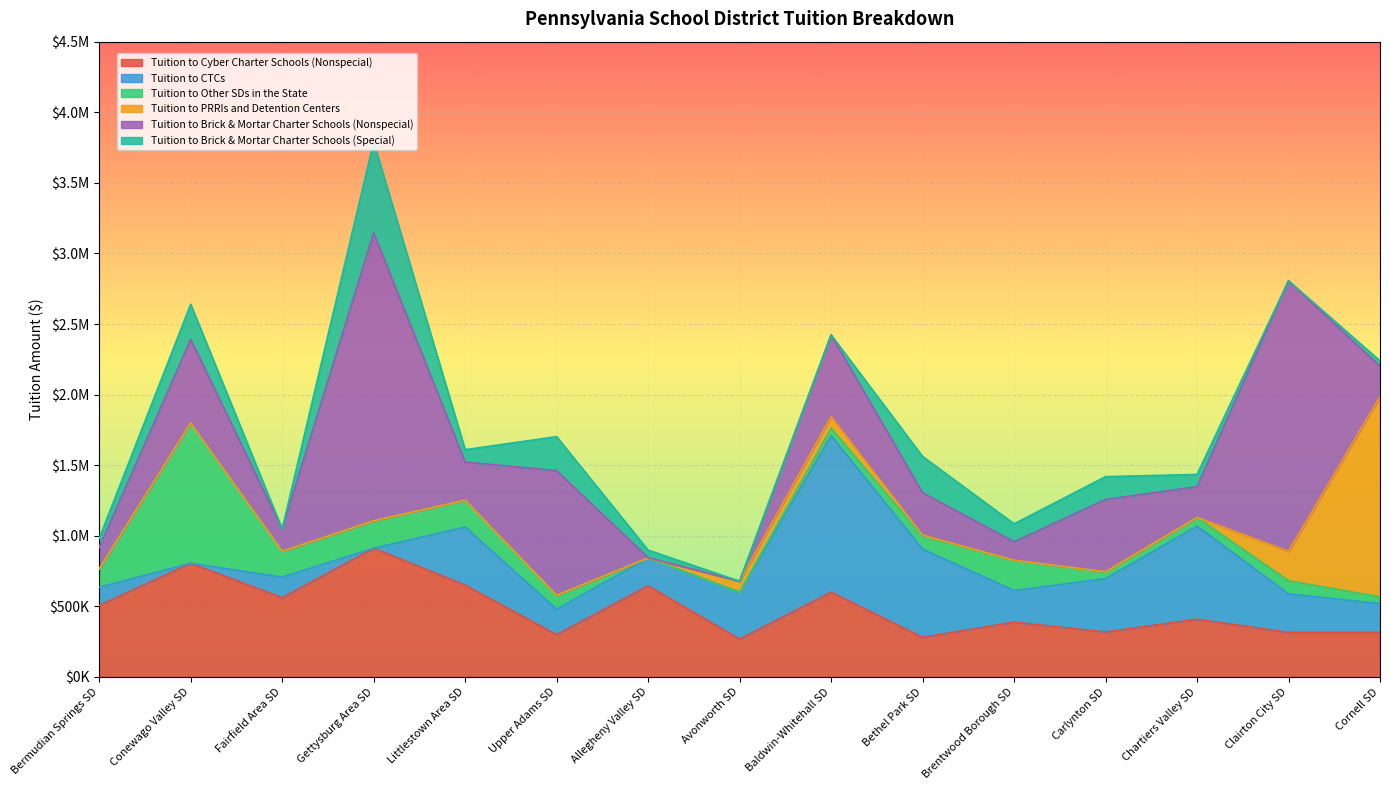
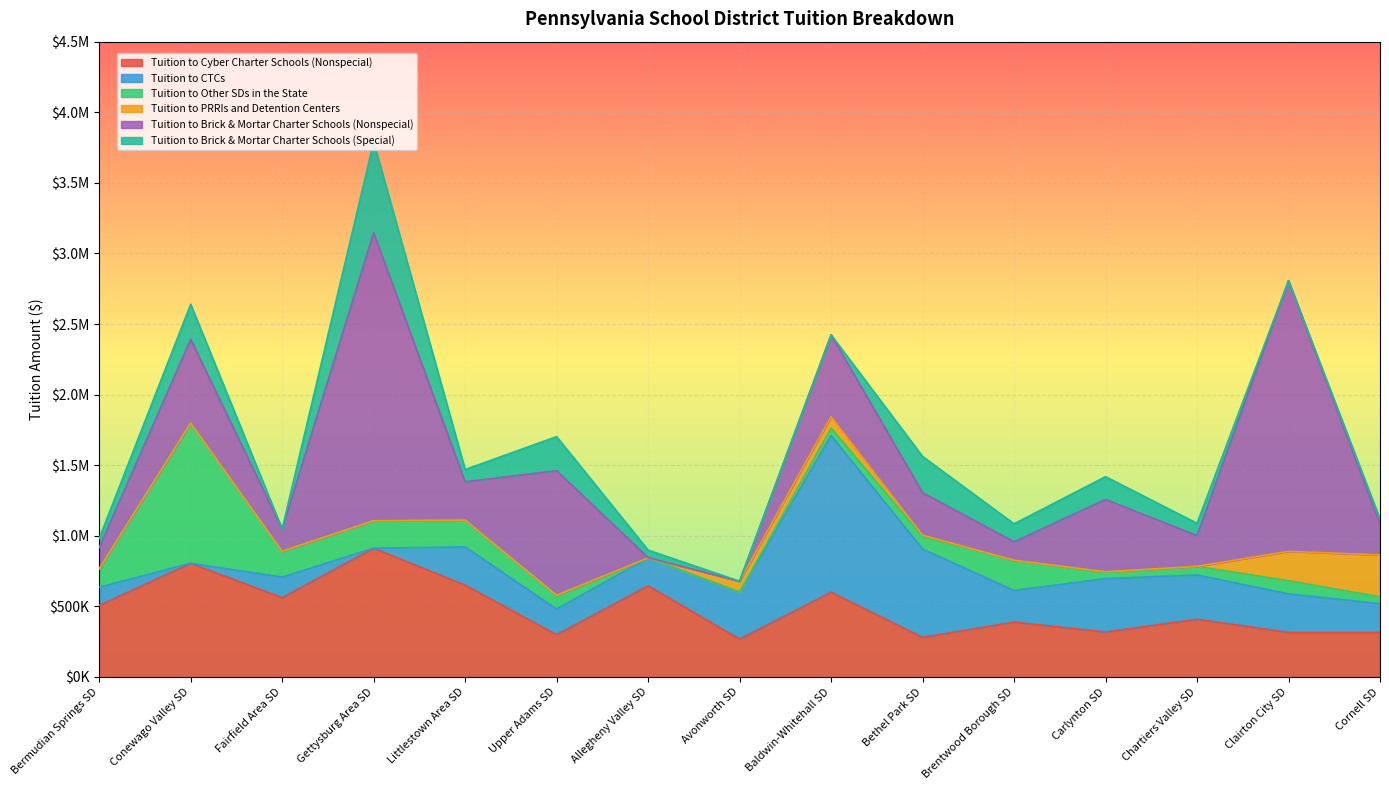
  {
    "Tuition to Cyber Charter Schools (Nonspecial)": {
      "Bermudian Springs SD": "$510000",
      "Fairfield Area SD": "$560000",
      "Littlestown Area SD": "$650000",
      "Upper Adams SD": "$300000",
      "Allegheny Valley SD": "$650000",
      "Avonworth SD": "$270000",
      "Baldwin-Whitehall SD": "$600000",
      "Bethel Park SD": "$280000",
      "Brentwood Borough SD": "$390000",
      "Carlynton SD": "$320000",
      "Chartiers Valley SD": "$410000",
      "Clairton City SD": "$320000",
      "Cornell SD": "$320000"
    },
    "Tuition to CTCs": {
      "Bermudian Springs SD": "$130000",
      "Fairfield Area SD": "$150000",
-     "Littlestown Area SD": "$410000",
+     "Littlestown Area SD": "$270000",
      "Upper Adams SD": "$180000",
      "Baldwin-Whitehall SD": "$1110000",
      "Bethel Park SD": "$630000",
      "Brentwood Borough SD": "$220000",
      "Carlynton SD": "$380000",
-     "Chartiers Valley SD": "$660000",
+     "Chartiers Valley SD": "$310000",
      "Clairton City SD": "$270000",
      "Cornell SD": "$200000"
    },
    "Tuition to PRRIs and Detention Centers": {
      "Baldwin-Whitehall SD": "$80000",
      "Clairton City SD": "$210000",
-     "Cornell SD": "$1420000"
+     "Cornell SD": "$300000"
    },
    "Tuition to Brick & Mortar Charter Schools (Nonspecial)": {
      "Bermudian Springs SD": "$150000",
      "Conewago Valley SD": "$590000",
      "Gettysburg Area SD": "$2040000",
      "Littlestown Area SD": "$270000",
      "Upper Adams SD": "$880000",
      "Bethel Park SD": "$300000",
      "Brentwood Borough SD": "$130000",
      "Carlynton SD": "$510000",
      "Chartiers Valley SD": "$220000",
      "Cornell SD": "$220000"
    }
  }
